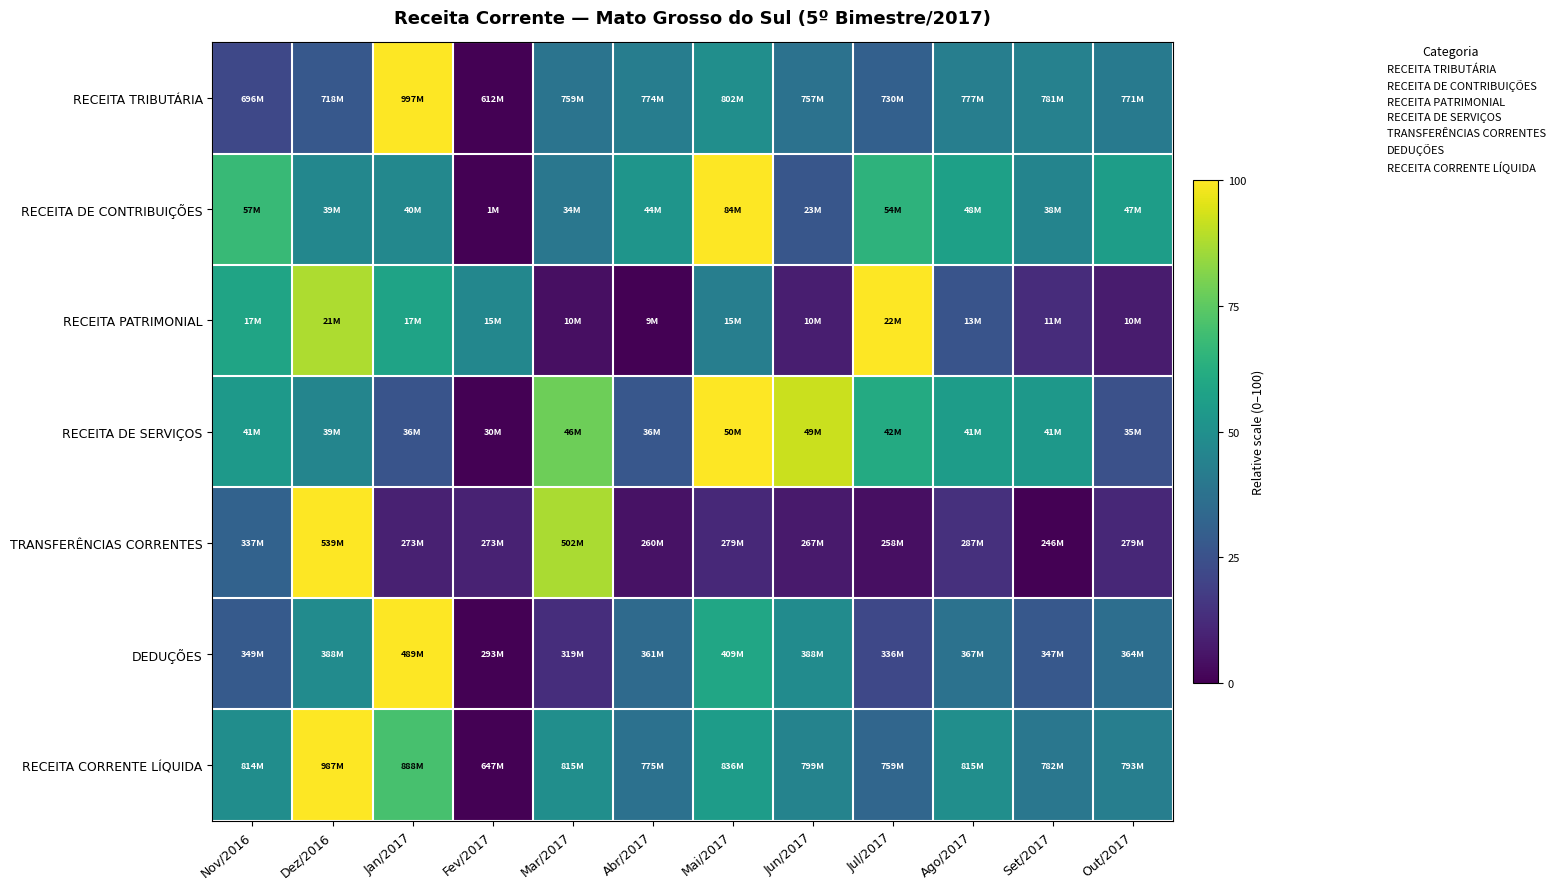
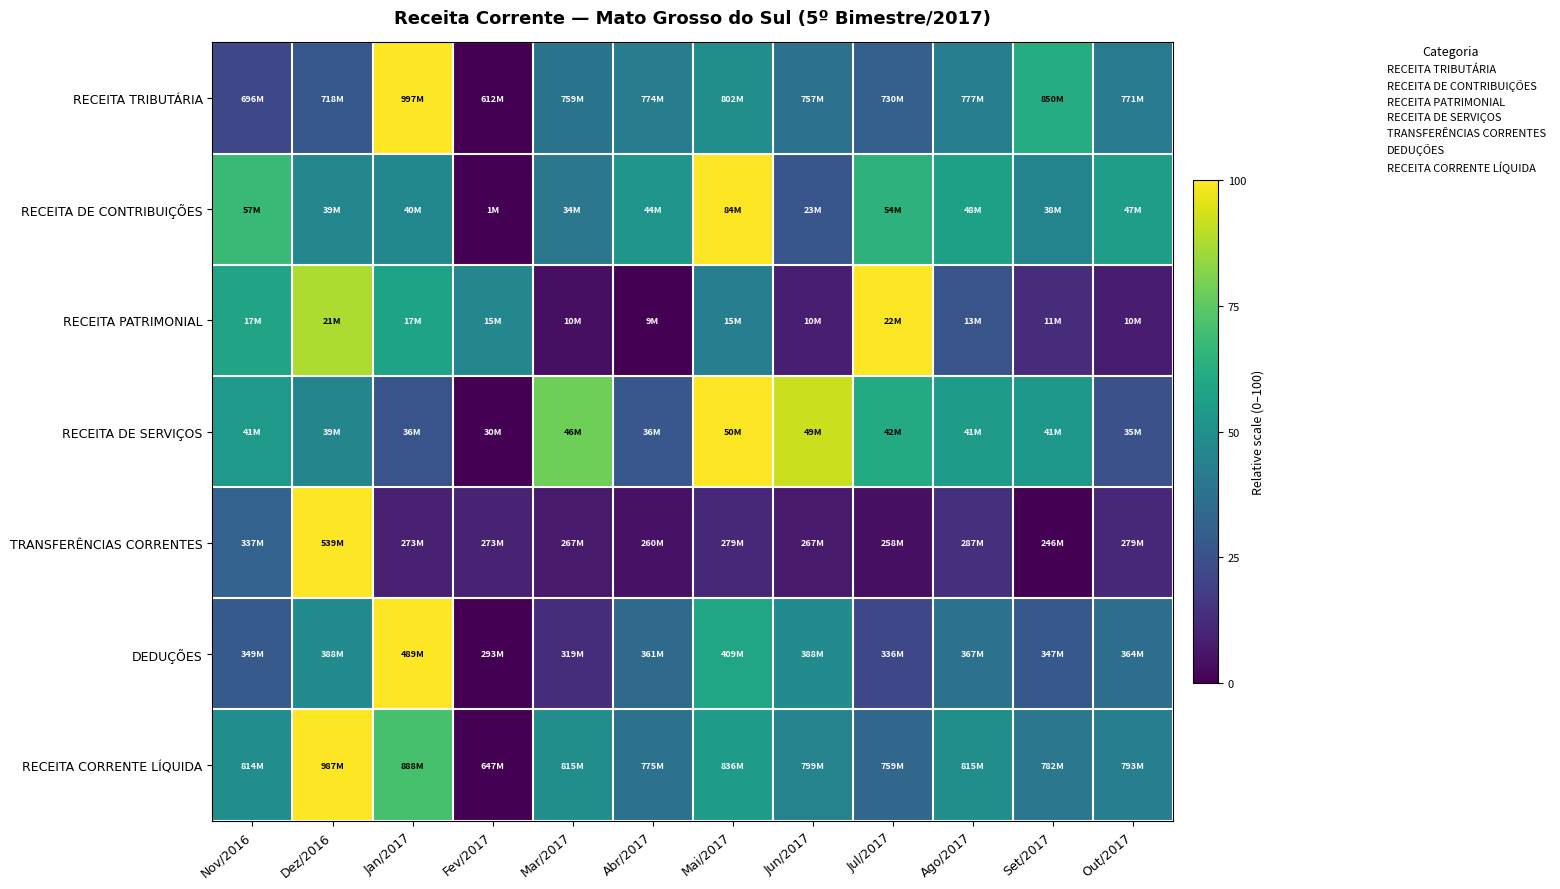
  {
    "RECEITA TRIBUTÁRIA": {
      "Nov/2016": "696M",
      "Dez/2016": "718M",
      "Jan/2017": "997M",
      "Fev/2017": "612M",
      "Mar/2017": "759M",
      "Abr/2017": "774M",
      "Mai/2017": "802M",
      "Jun/2017": "757M",
      "Jul/2017": "730M",
      "Ago/2017": "777M",
-     "Set/2017": "781M",
+     "Set/2017": "850M",
      "Out/2017": "771M"
    },
    "RECEITA DE CONTRIBUIÇÕES": {
      "Nov/2016": "57M",
      "Dez/2016": "39M",
      "Jan/2017": "40M",
      "Fev/2017": "1M",
      "Mar/2017": "34M",
      "Abr/2017": "44M",
      "Mai/2017": "84M",
      "Jun/2017": "23M",
      "Jul/2017": "54M",
      "Ago/2017": "48M",
      "Set/2017": "38M",
      "Out/2017": "47M"
    },
    "RECEITA PATRIMONIAL": {
      "Nov/2016": "17M",
      "Dez/2016": "21M",
      "Jan/2017": "17M",
      "Fev/2017": "15M",
      "Mar/2017": "10M",
      "Abr/2017": "9M",
      "Mai/2017": "15M",
      "Jun/2017": "10M",
      "Jul/2017": "22M",
      "Ago/2017": "13M",
      "Set/2017": "11M",
      "Out/2017": "10M"
    },
    "RECEITA DE SERVIÇOS": {
      "Nov/2016": "41M",
      "Dez/2016": "39M",
      "Jan/2017": "36M",
      "Fev/2017": "30M",
      "Mar/2017": "46M",
      "Abr/2017": "36M",
      "Mai/2017": "50M",
      "Jun/2017": "49M",
      "Jul/2017": "42M",
      "Ago/2017": "41M",
      "Set/2017": "41M",
      "Out/2017": "35M"
    },
    "TRANSFERÊNCIAS CORRENTES": {
      "Nov/2016": "337M",
      "Dez/2016": "539M",
      "Jan/2017": "273M",
      "Fev/2017": "273M",
-     "Mar/2017": "502M",
+     "Mar/2017": "267M",
      "Abr/2017": "260M",
      "Mai/2017": "279M",
      "Jun/2017": "267M",
      "Jul/2017": "258M",
      "Ago/2017": "287M",
      "Set/2017": "246M",
      "Out/2017": "279M"
    },
    "DEDUÇÕES": {
      "Nov/2016": "349M",
      "Dez/2016": "388M",
      "Jan/2017": "489M",
      "Fev/2017": "293M",
      "Mar/2017": "319M",
      "Abr/2017": "361M",
      "Mai/2017": "409M",
      "Jun/2017": "388M",
      "Jul/2017": "336M",
      "Ago/2017": "367M",
      "Set/2017": "347M",
      "Out/2017": "364M"
    },
    "RECEITA CORRENTE LÍQUIDA": {
      "Nov/2016": "814M",
      "Dez/2016": "987M",
      "Jan/2017": "888M",
      "Fev/2017": "647M",
      "Mar/2017": "815M",
      "Abr/2017": "775M",
      "Mai/2017": "836M",
      "Jun/2017": "799M",
      "Jul/2017": "759M",
      "Ago/2017": "815M",
      "Set/2017": "782M",
      "Out/2017": "793M"
    }
  }
